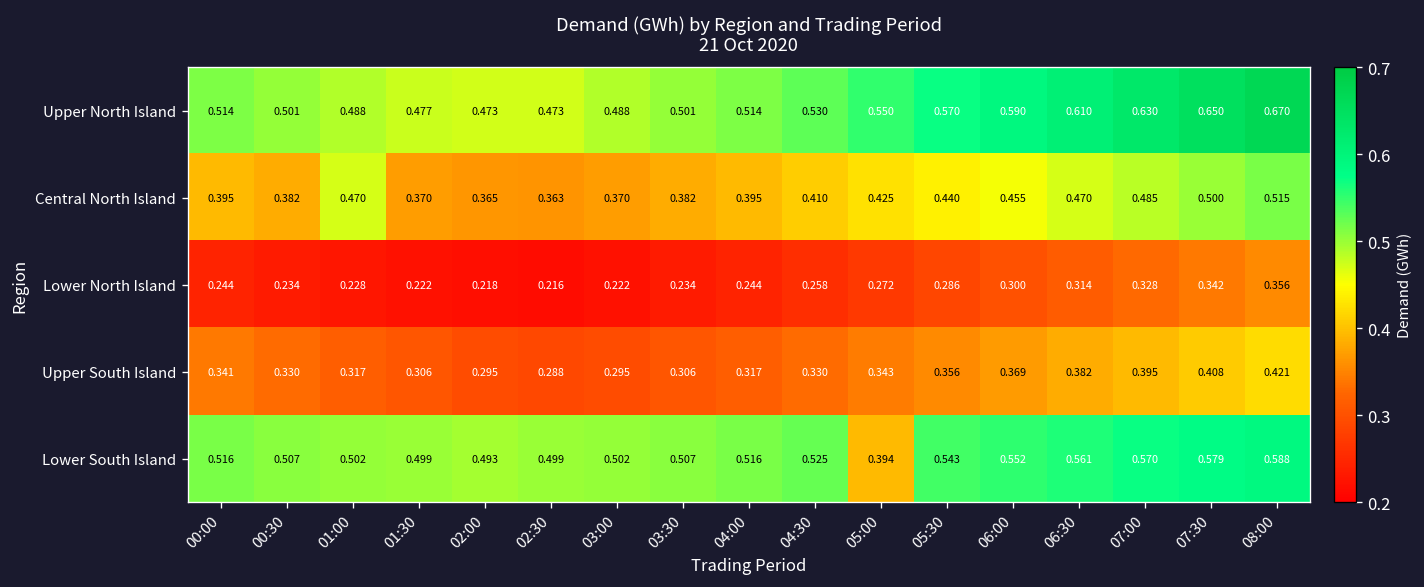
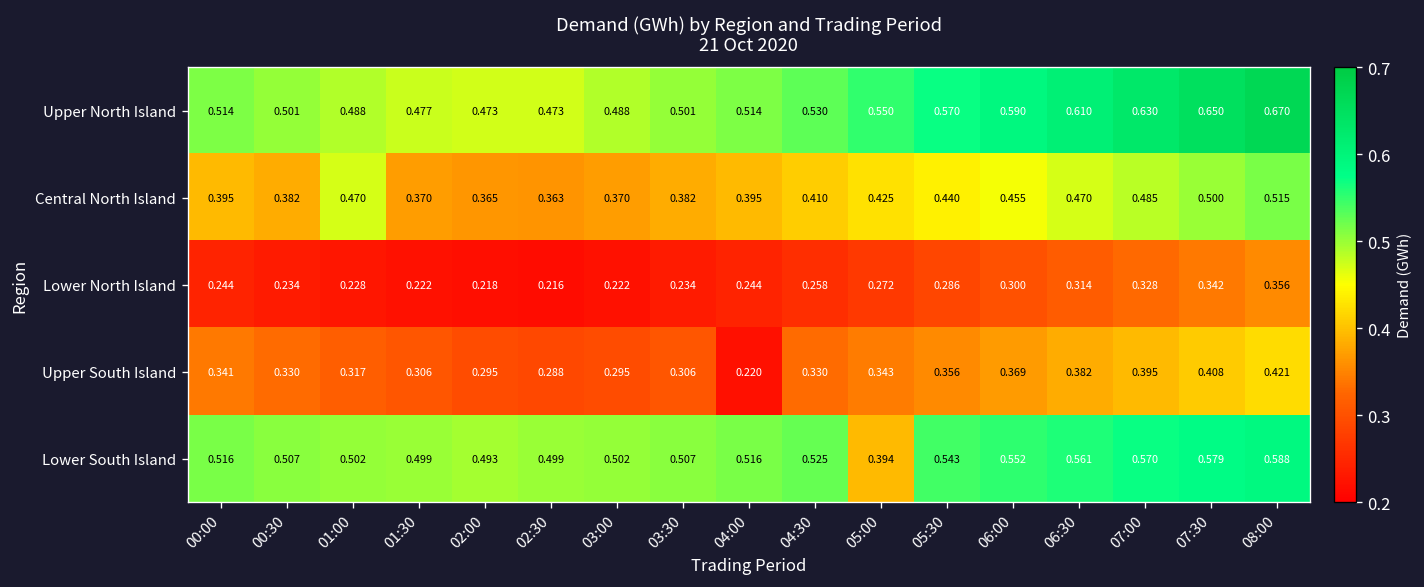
  {
    "Upper North Island": {
      "00:00": 0.514,
      "00:30": 0.501,
      "01:00": 0.488,
      "01:30": 0.477,
      "02:00": 0.473,
      "02:30": 0.473,
      "03:00": 0.488,
      "03:30": 0.501,
      "04:00": 0.514,
      "04:30": 0.530,
      "05:00": 0.550,
      "05:30": 0.570,
      "06:00": 0.590,
      "06:30": 0.610,
      "07:00": 0.630,
      "07:30": 0.650,
      "08:00": 0.670
    },
    "Central North Island": {
      "00:00": 0.395,
      "00:30": 0.382,
      "01:00": 0.470,
      "01:30": 0.370,
      "02:00": 0.365,
      "02:30": 0.363,
      "03:00": 0.370,
      "03:30": 0.382,
      "04:00": 0.395,
      "04:30": 0.410,
      "05:00": 0.425,
      "05:30": 0.440,
      "06:00": 0.455,
      "06:30": 0.470,
      "07:00": 0.485,
      "07:30": 0.500,
      "08:00": 0.515
    },
    "Lower North Island": {
      "00:00": 0.244,
      "00:30": 0.234,
      "01:00": 0.228,
      "01:30": 0.222,
      "02:00": 0.218,
      "02:30": 0.216,
      "03:00": 0.222,
      "03:30": 0.234,
      "04:00": 0.244,
      "04:30": 0.258,
      "05:00": 0.272,
      "05:30": 0.286,
      "06:00": 0.300,
      "06:30": 0.314,
      "07:00": 0.328,
      "07:30": 0.342,
      "08:00": 0.356
    },
    "Upper South Island": {
      "00:00": 0.341,
      "00:30": 0.330,
      "01:00": 0.317,
      "01:30": 0.306,
      "02:00": 0.295,
      "02:30": 0.288,
      "03:00": 0.295,
      "03:30": 0.306,
-     "04:00": 0.317,
+     "04:00": 0.220,
      "04:30": 0.330,
      "05:00": 0.343,
      "05:30": 0.356,
      "06:00": 0.369,
      "06:30": 0.382,
      "07:00": 0.395,
      "07:30": 0.408,
      "08:00": 0.421
    },
    "Lower South Island": {
      "00:00": 0.516,
      "00:30": 0.507,
      "01:00": 0.502,
      "01:30": 0.499,
      "02:00": 0.493,
      "02:30": 0.499,
      "03:00": 0.502,
      "03:30": 0.507,
      "04:00": 0.516,
      "04:30": 0.525,
      "05:00": 0.394,
      "05:30": 0.543,
      "06:00": 0.552,
      "06:30": 0.561,
      "07:00": 0.570,
      "07:30": 0.579,
      "08:00": 0.588
    }
  }
